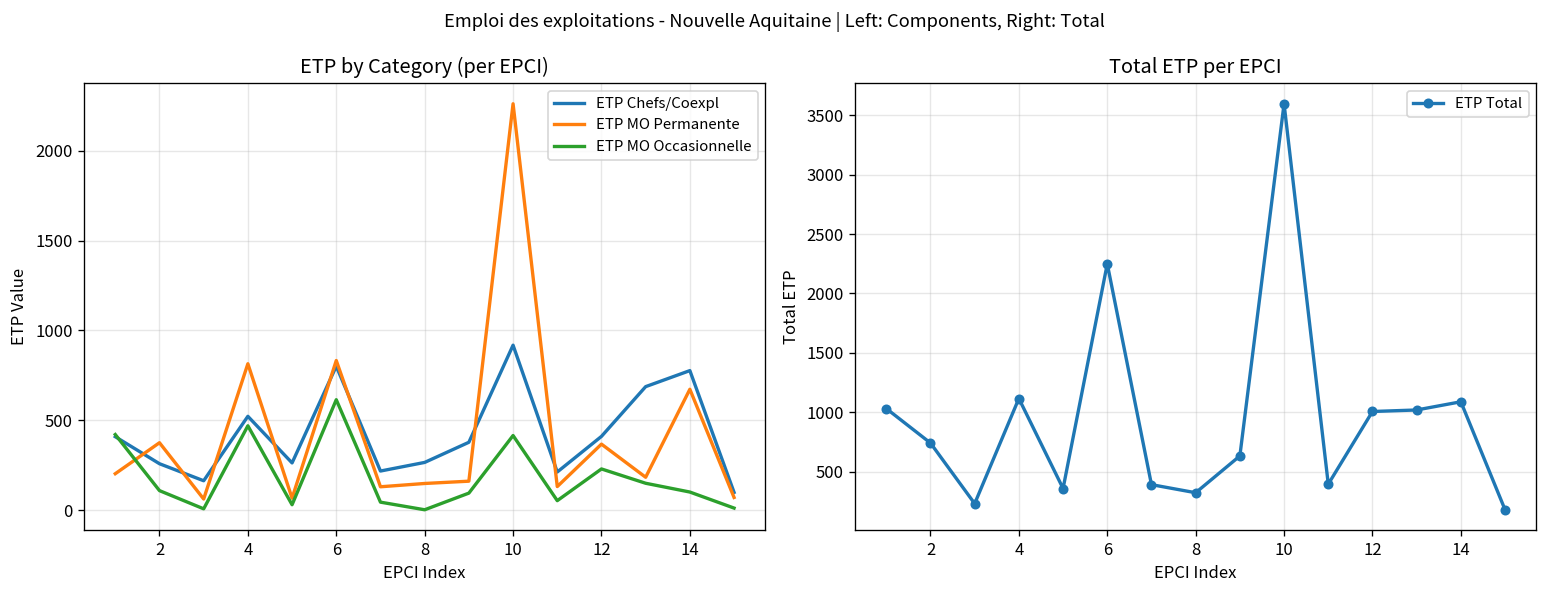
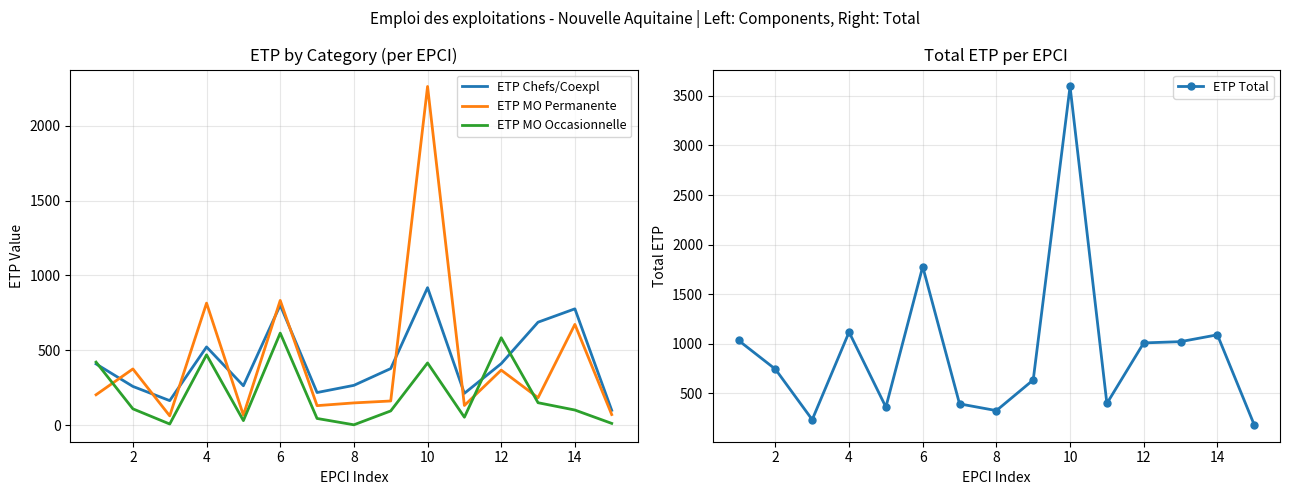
  {
    "ETP by Category (per EPCI)": {
      "ETP Chefs/Coexpl": {
        "2": 260,
        "4": 520,
        "6": 800,
        "8": 270,
        "10": 920,
        "12": 410,
        "14": 780
      },
      "ETP MO Permanente": {
        "2": 380,
        "4": 810,
        "6": 830,
        "8": 150,
        "10": 2260,
        "12": 370,
        "14": 670
      },
      "ETP MO Occasionnelle": {
        "2": 110,
        "4": 470,
        "6": 610,
        "8": 0,
        "10": 420,
-       "12": 230,
+       "12": 580,
        "14": 100
      }
    },
    "Total ETP per EPCI": {
      "2": 700,
      "4": 1100,
-     "6": 2200,
+     "6": 1800,
      "8": 300,
      "10": 3600,
      "12": 1000,
      "14": 1100
    }
  }
